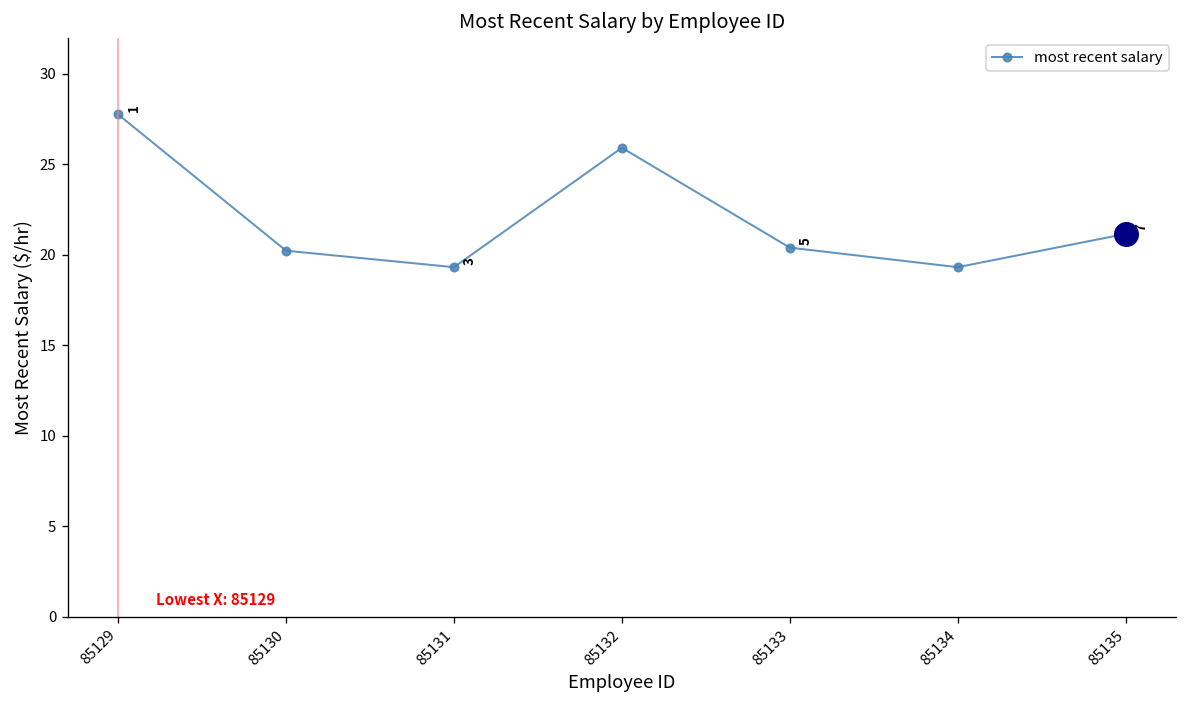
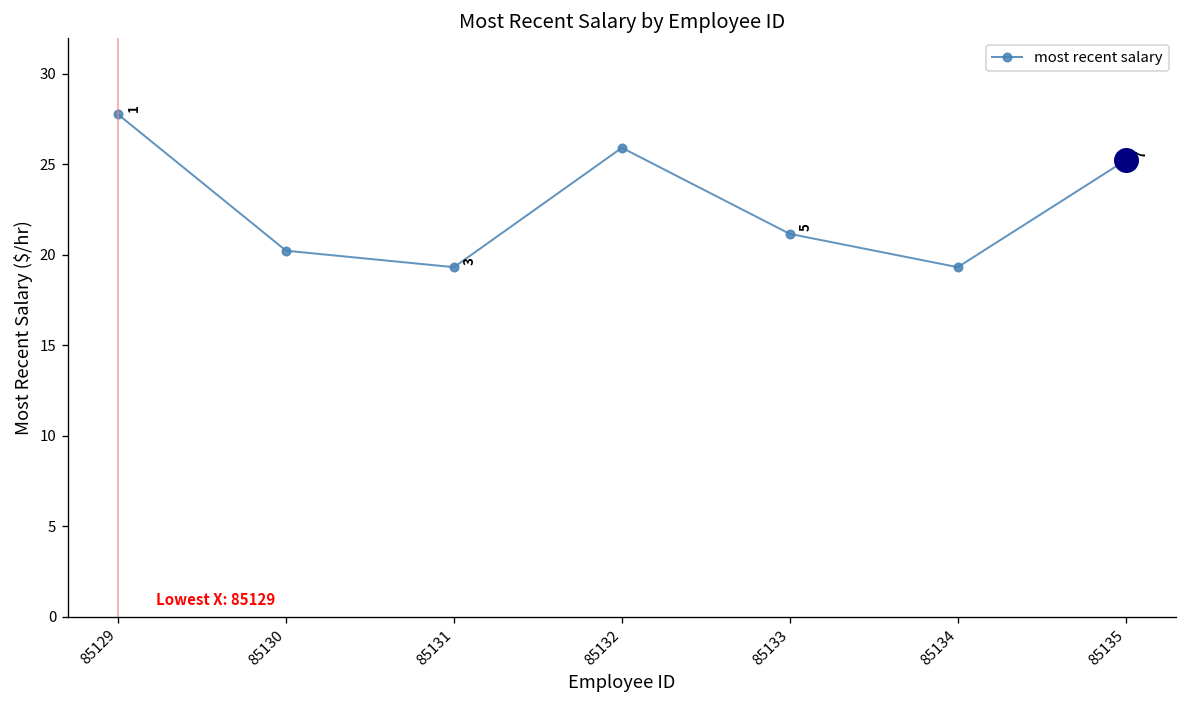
  {
    "most recent salary": {
      "85130": 20.2,
      "85132": 25.9,
-     "85133": 20.4,
+     "85133": 21.2,
      "85134": 19.3,
-     "85135": 21.2
+     "85135": 25.2
    }
  }
